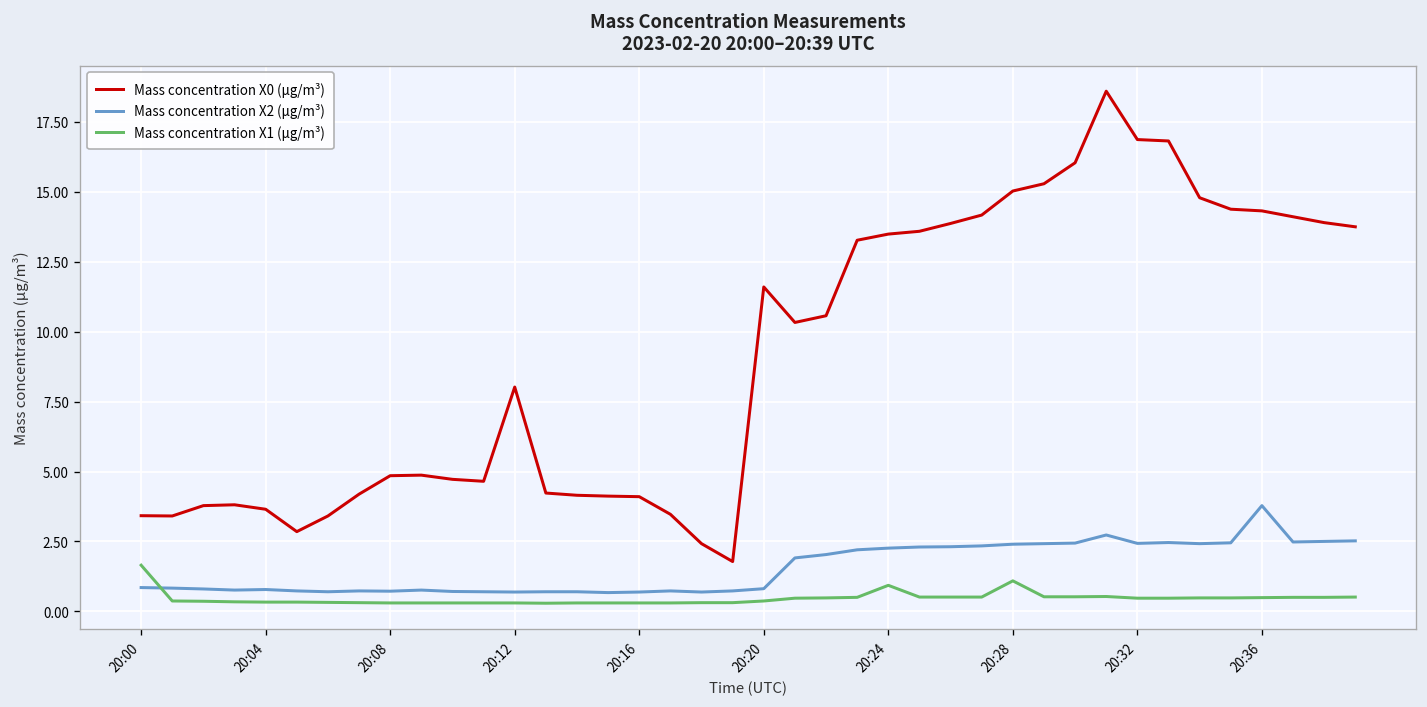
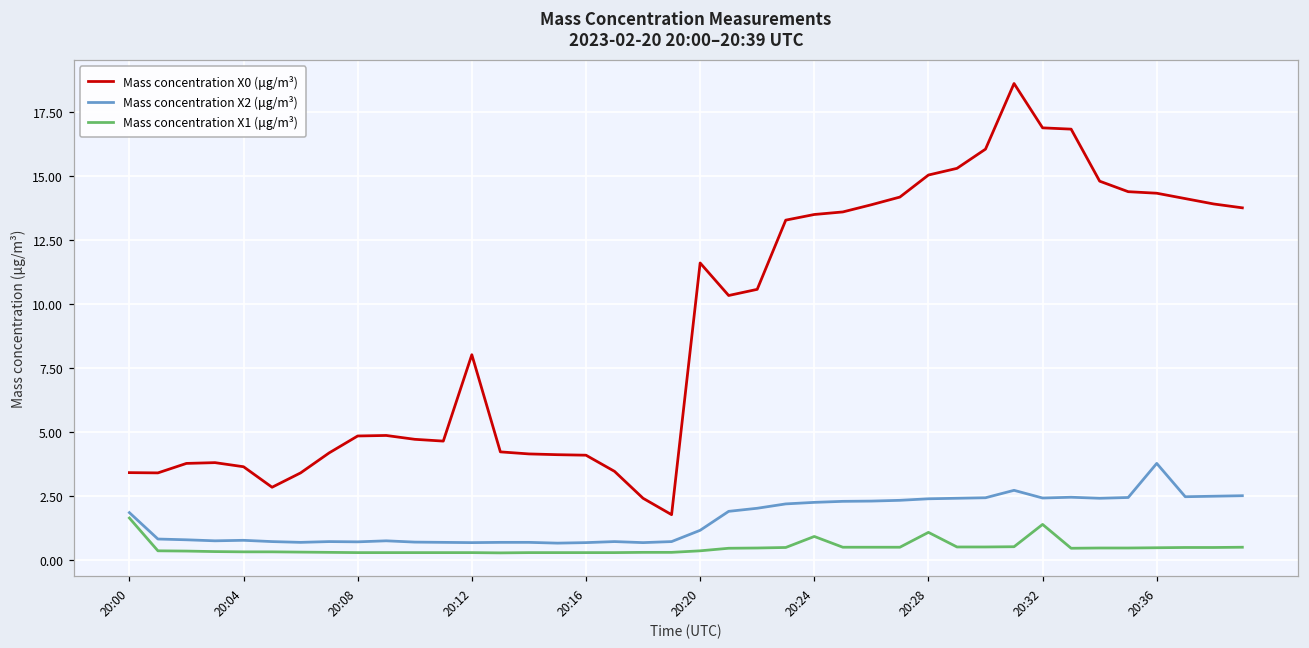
  {
    "Mass concentration X0 (μg/m³)": {
      "20:00": 3.4,
      "20:04": 3.7,
      "20:08": 4.9,
      "20:12": 8.0,
      "20:16": 4.1,
      "20:20": 11.6,
      "20:24": 13.5,
      "20:28": 15.0,
      "20:32": 16.9,
      "20:36": 14.3
    },
    "Mass concentration X2 (μg/m³)": {
-     "20:00": 0.9,
+     "20:00": 1.9,
      "20:04": 0.8,
      "20:08": 0.7,
      "20:12": 0.7,
      "20:16": 0.7,
-     "20:20": 0.8,
+     "20:20": 1.2,
      "20:24": 2.3,
      "20:28": 2.4,
      "20:32": 2.4,
      "20:36": 3.8
    },
    "Mass concentration X1 (μg/m³)": {
      "20:00": 1.7,
      "20:04": 0.3,
      "20:08": 0.3,
      "20:12": 0.3,
      "20:16": 0.3,
      "20:20": 0.4,
      "20:24": 0.9,
      "20:28": 1.1,
-     "20:32": 0.5,
+     "20:32": 1.4,
      "20:36": 0.5
    }
  }
